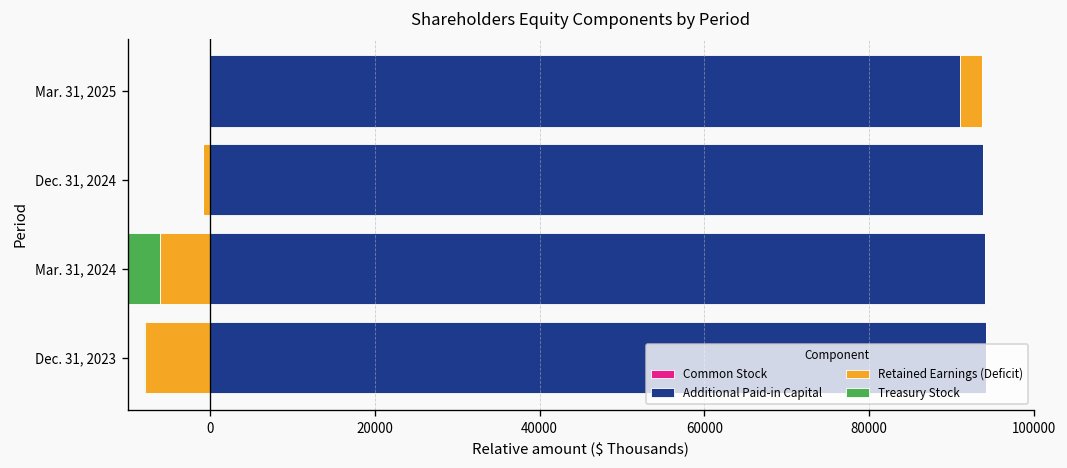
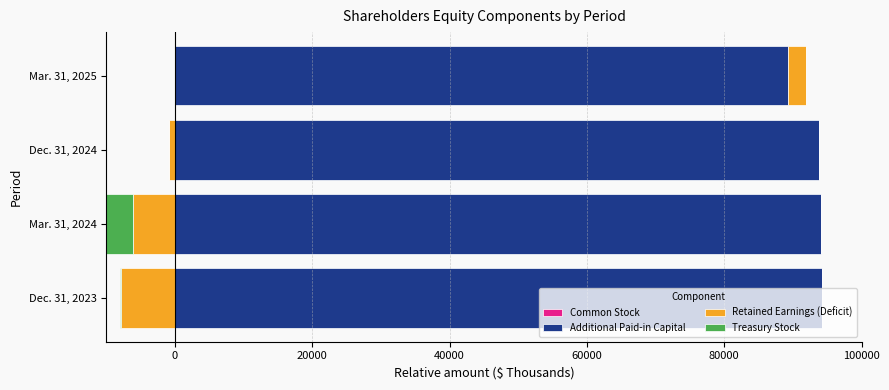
  {
    "Common Stock": {
      "Mar. 31, 2025": 0,
      "Dec. 31, 2024": 0,
      "Mar. 31, 2024": 0,
      "Dec. 31, 2023": 0
    },
    "Additional Paid-in Capital": {
-     "Mar. 31, 2025": 91000,
+     "Mar. 31, 2025": 89000,
      "Dec. 31, 2024": 94000,
      "Mar. 31, 2024": 94000
    }
  }
